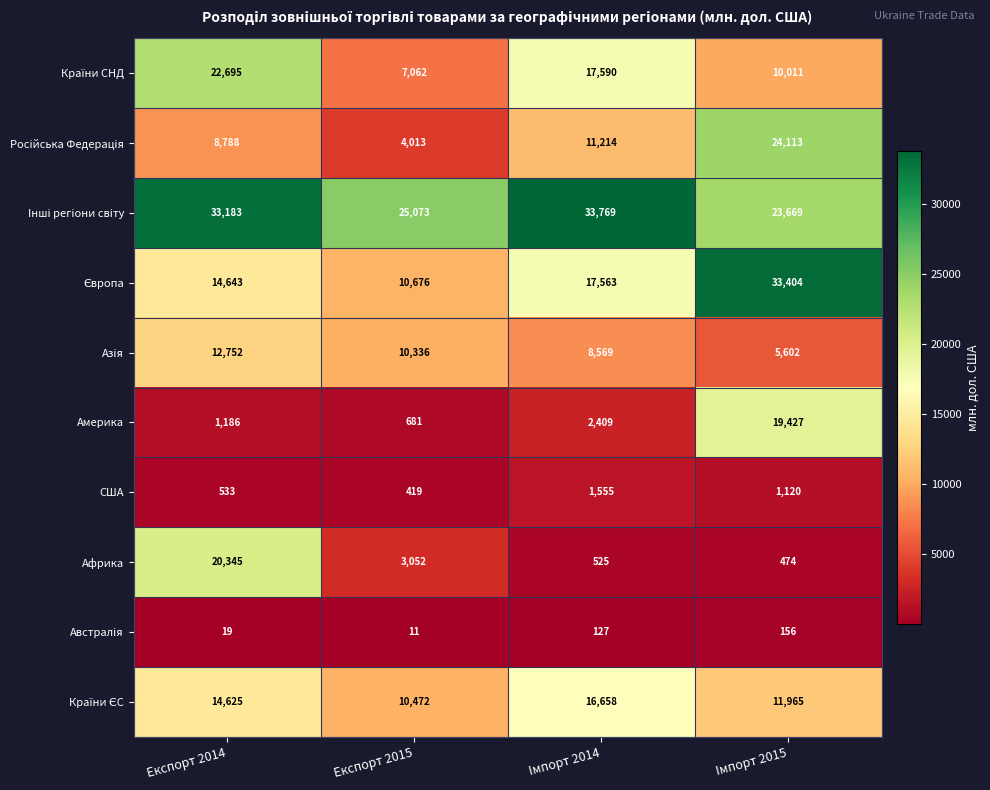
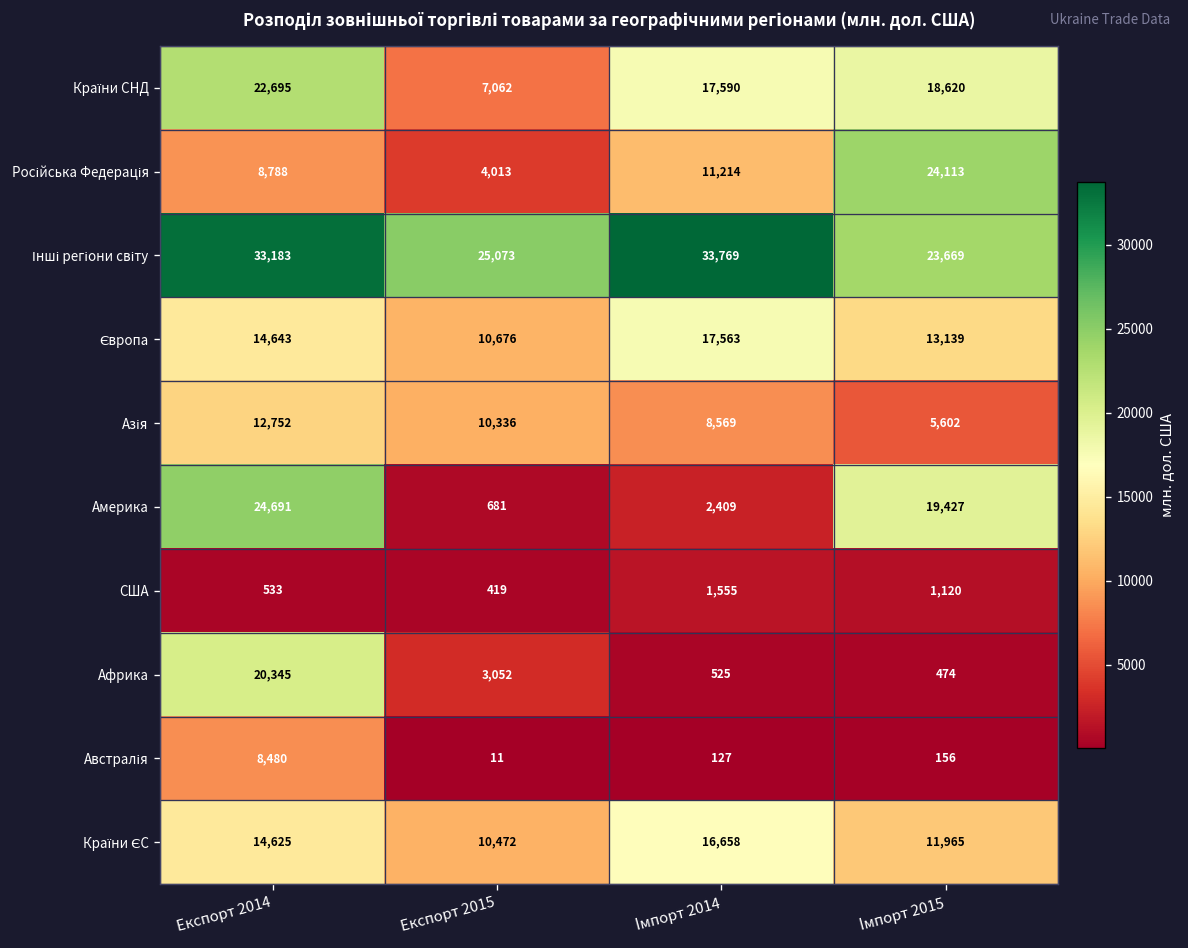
  {
    "Країни СНД": {
      "Експорт 2014": "22,695",
      "Експорт 2015": "7,062",
      "Імпорт 2014": "17,590",
-     "Імпорт 2015": "10,011"
+     "Імпорт 2015": "18,620"
    },
    "Російська Федерація": {
      "Експорт 2014": "8,788",
      "Експорт 2015": "4,013",
      "Імпорт 2014": "11,214",
      "Імпорт 2015": "24,113"
    },
    "Інші регіони світу": {
      "Експорт 2014": "33,183",
      "Експорт 2015": "25,073",
      "Імпорт 2014": "33,769",
      "Імпорт 2015": "23,669"
    },
    "Європа": {
      "Експорт 2014": "14,643",
      "Експорт 2015": "10,676",
      "Імпорт 2014": "17,563",
-     "Імпорт 2015": "33,404"
+     "Імпорт 2015": "13,139"
    },
    "Азія": {
      "Експорт 2014": "12,752",
      "Експорт 2015": "10,336",
      "Імпорт 2014": "8,569",
      "Імпорт 2015": "5,602"
    },
    "Америка": {
-     "Експорт 2014": "1,186",
+     "Експорт 2014": "24,691",
      "Експорт 2015": "681",
      "Імпорт 2014": "2,409",
      "Імпорт 2015": "19,427"
    },
    "США": {
      "Експорт 2014": "533",
      "Експорт 2015": "419",
      "Імпорт 2014": "1,555",
      "Імпорт 2015": "1,120"
    },
    "Африка": {
      "Експорт 2014": "20,345",
      "Експорт 2015": "3,052",
      "Імпорт 2014": "525",
      "Імпорт 2015": "474"
    },
    "Австралія": {
-     "Експорт 2014": "19",
+     "Експорт 2014": "8,480",
      "Експорт 2015": "11",
      "Імпорт 2014": "127",
      "Імпорт 2015": "156"
    },
    "Країни ЄС": {
      "Експорт 2014": "14,625",
      "Експорт 2015": "10,472",
      "Імпорт 2014": "16,658",
      "Імпорт 2015": "11,965"
    }
  }
